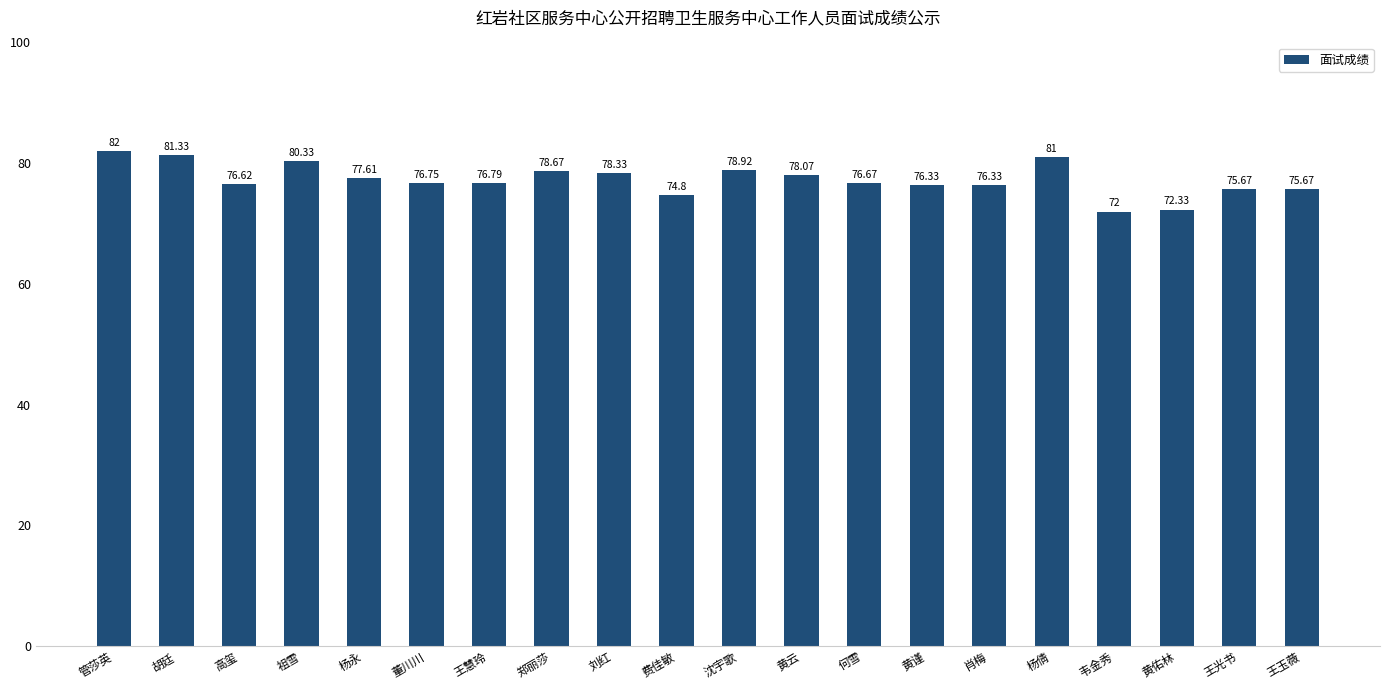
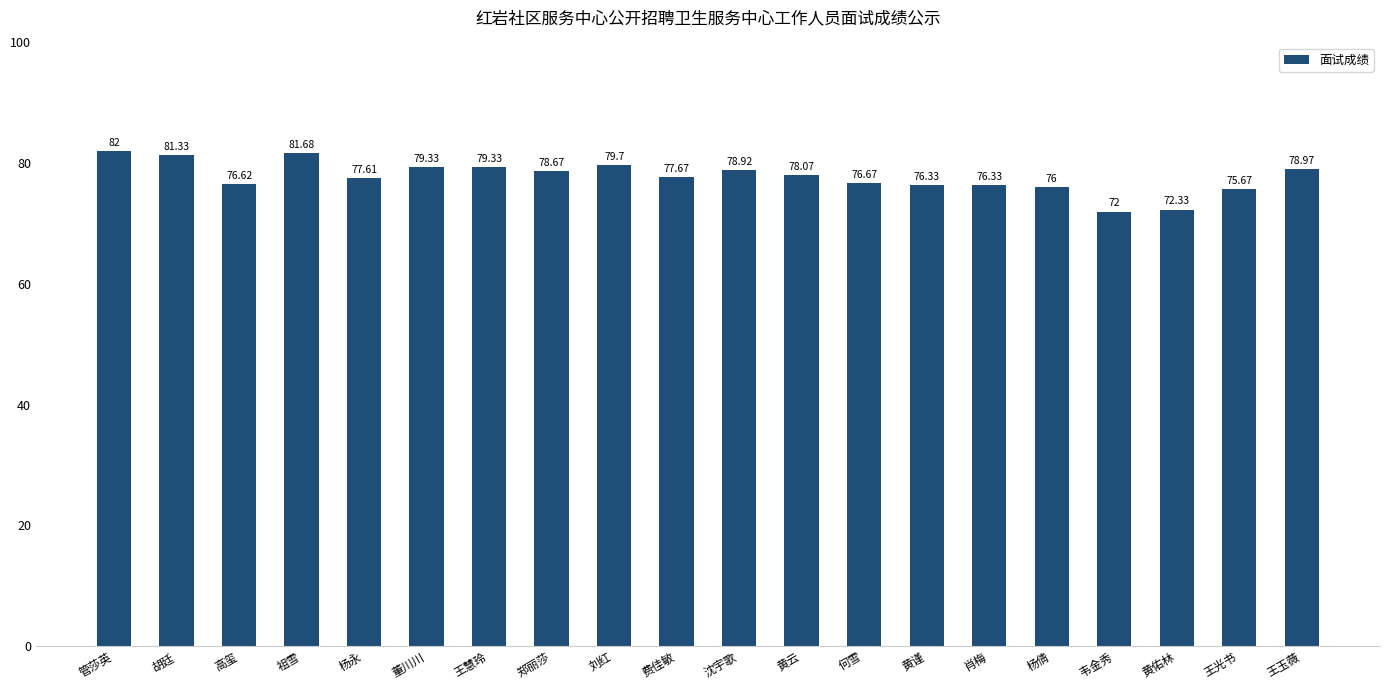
  {
    "管莎英": 82,
    "胡廷": 81.33,
    "高玺": 76.62,
-   "祖雪": 80.33,
+   "祖雪": 81.68,
    "杨永": 77.61,
-   "董川川": 76.75,
-   "王慧玲": 76.79,
+   "董川川": 79.33,
+   "王慧玲": 79.33,
    "郑丽莎": 78.67,
-   "刘红": 78.33,
-   "费佳敏": 74.8,
+   "刘红": 79.7,
+   "费佳敏": 77.67,
    "沈宇歌": 78.92,
    "黄云": 78.07,
    "何雪": 76.67,
    "黄谨": 76.33,
    "肖梅": 76.33,
-   "杨倩": 81,
+   "杨倩": 76,
    "韦金秀": 72,
    "黄佑林": 72.33,
    "王光书": 75.67,
-   "王玉薇": 75.67
+   "王玉薇": 78.97
  }
